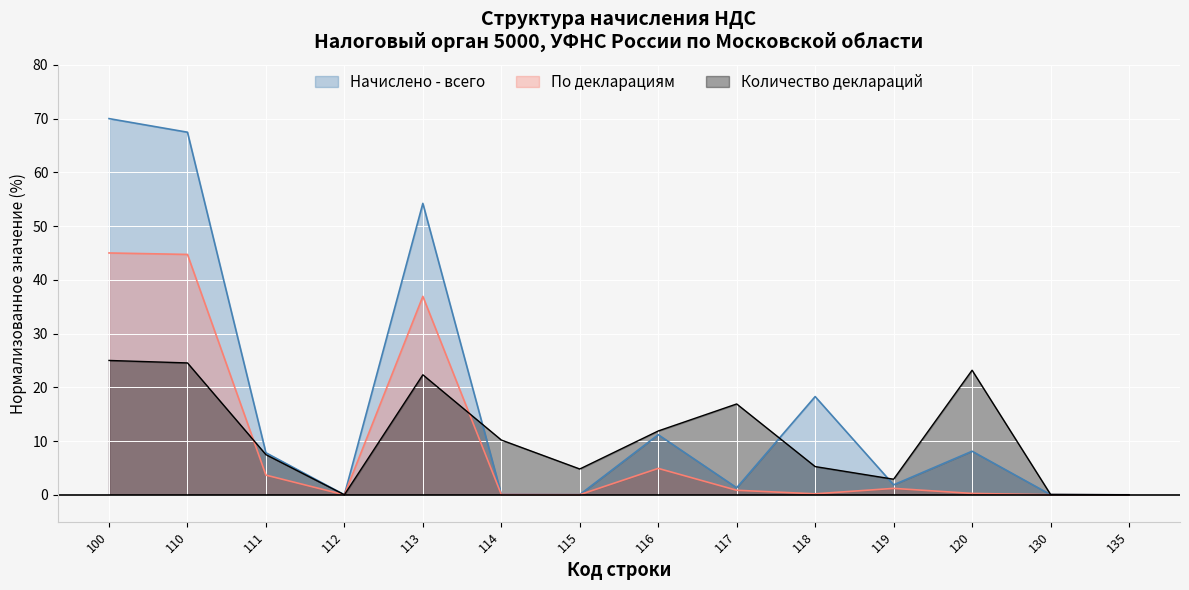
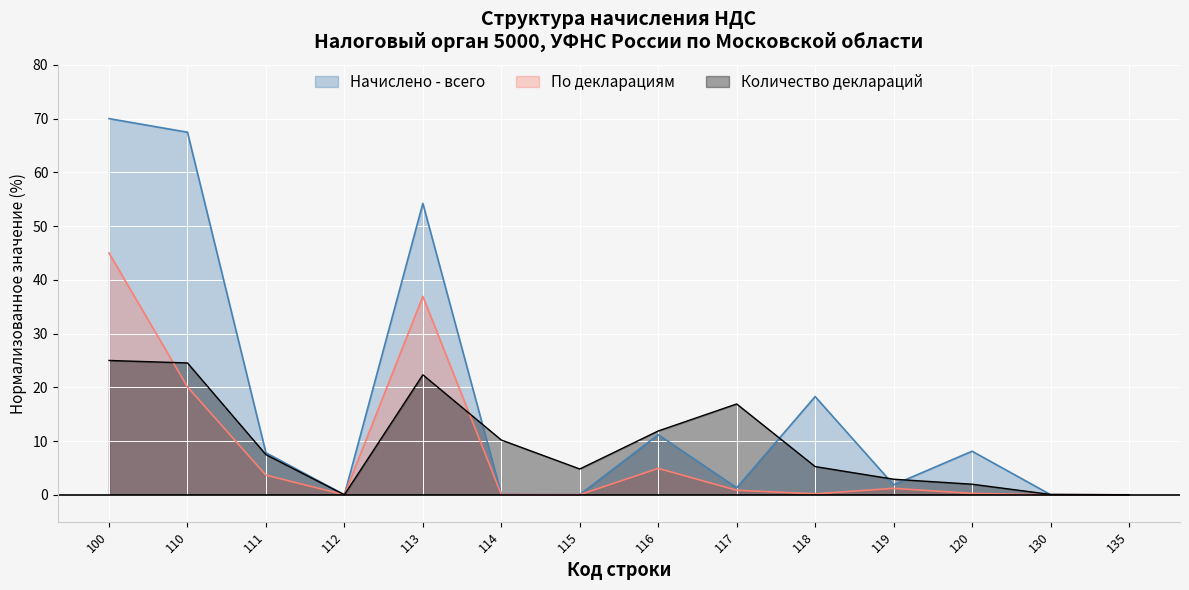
  {
    "Начислено - всего": {
      "100": 70,
      "110": 67,
      "113": 54,
      "116": 11,
      "118": 18,
      "119": 2,
      "120": 8
    },
    "По декларациям": {
      "100": 45,
-     "110": 45,
+     "110": 20,
      "111": 4,
      "113": 37,
      "116": 5,
      "118": 0,
      "119": 1,
      "120": 0
    },
    "Количество деклараций": {
      "100": 25,
      "110": 25,
      "113": 22,
      "114": 10,
      "115": 5,
      "116": 12,
      "117": 17,
      "118": 5,
      "119": 3,
-     "120": 23
+     "120": 2
    }
  }
